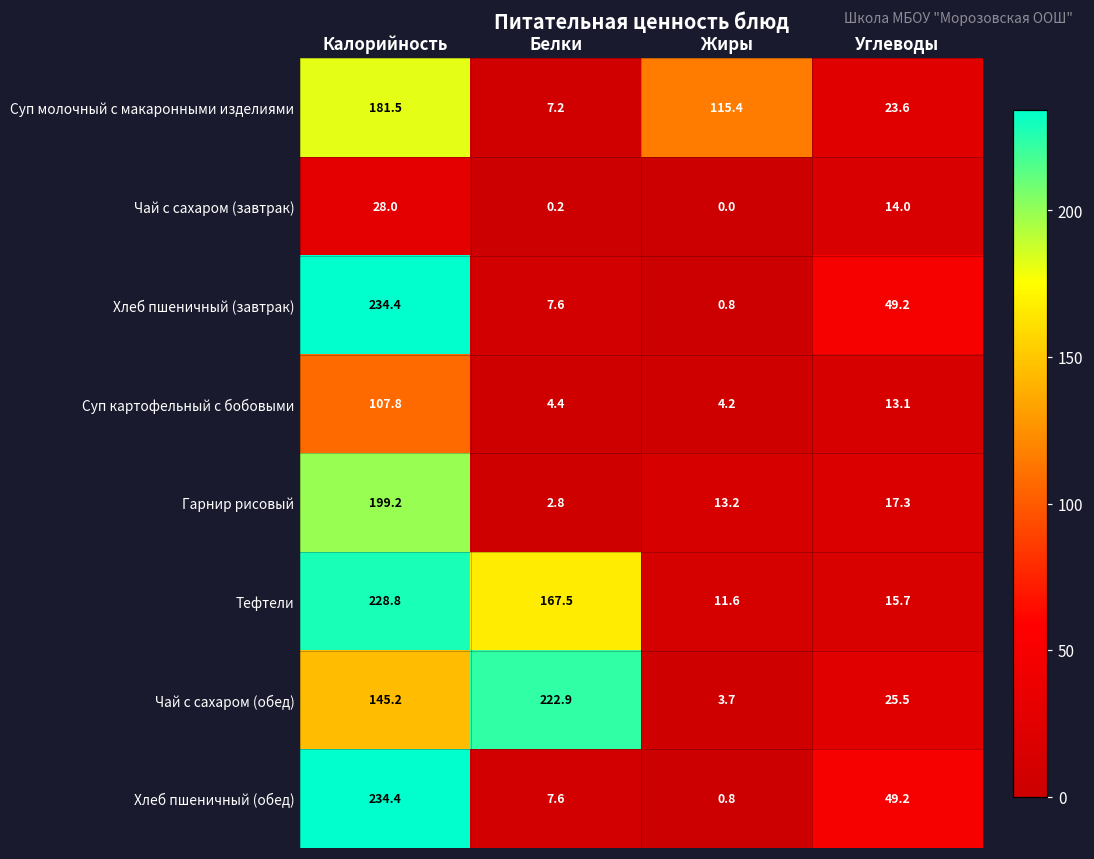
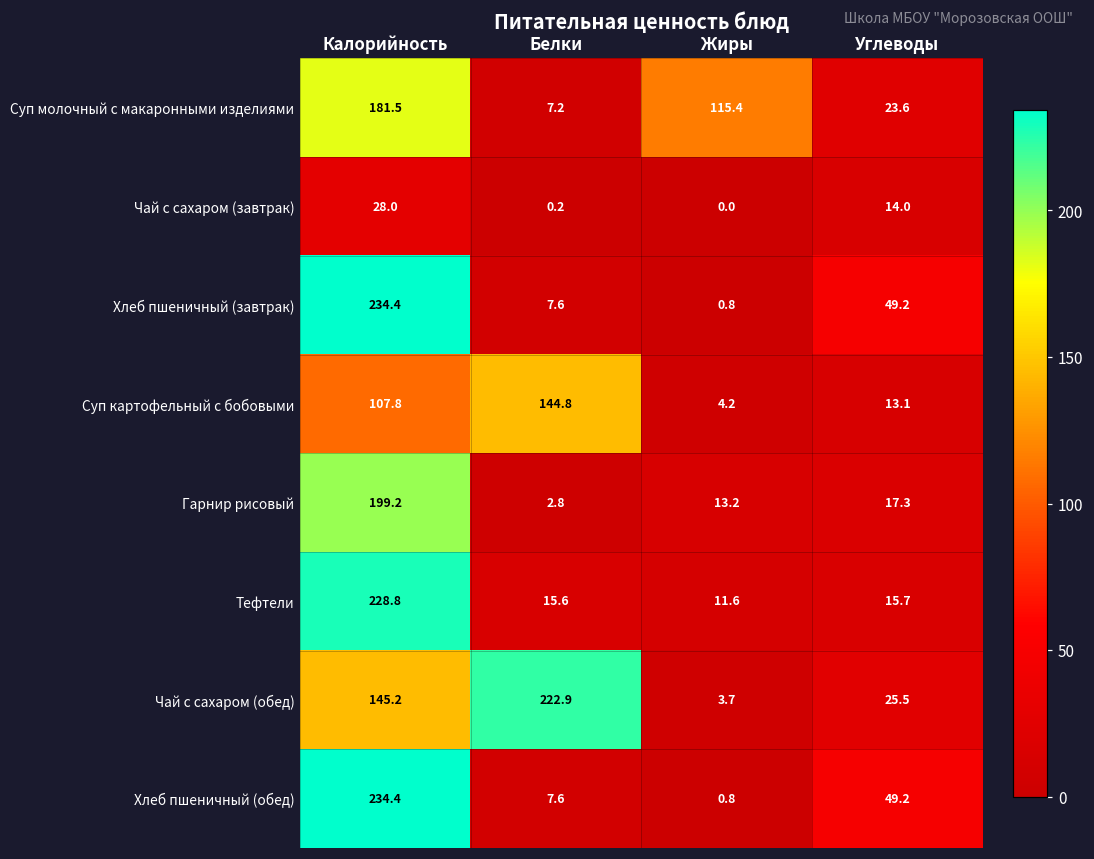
  {
    "Суп молочный с макаронными изделиями": {
      "Калорийность": 181.5,
      "Белки": 7.2,
      "Жиры": 115.4,
      "Углеводы": 23.6
    },
    "Чай с сахаром (завтрак)": {
      "Калорийность": 28.0,
      "Белки": 0.2,
      "Жиры": 0.0,
      "Углеводы": 14.0
    },
    "Хлеб пшеничный (завтрак)": {
      "Калорийность": 234.4,
      "Белки": 7.6,
      "Жиры": 0.8,
      "Углеводы": 49.2
    },
    "Суп картофельный с бобовыми": {
      "Калорийность": 107.8,
-     "Белки": 4.4,
+     "Белки": 144.8,
      "Жиры": 4.2,
      "Углеводы": 13.1
    },
    "Гарнир рисовый": {
      "Калорийность": 199.2,
      "Белки": 2.8,
      "Жиры": 13.2,
      "Углеводы": 17.3
    },
    "Тефтели": {
      "Калорийность": 228.8,
-     "Белки": 167.5,
+     "Белки": 15.6,
      "Жиры": 11.6,
      "Углеводы": 15.7
    },
    "Чай с сахаром (обед)": {
      "Калорийность": 145.2,
      "Белки": 222.9,
      "Жиры": 3.7,
      "Углеводы": 25.5
    },
    "Хлеб пшеничный (обед)": {
      "Калорийность": 234.4,
      "Белки": 7.6,
      "Жиры": 0.8,
      "Углеводы": 49.2
    }
  }
